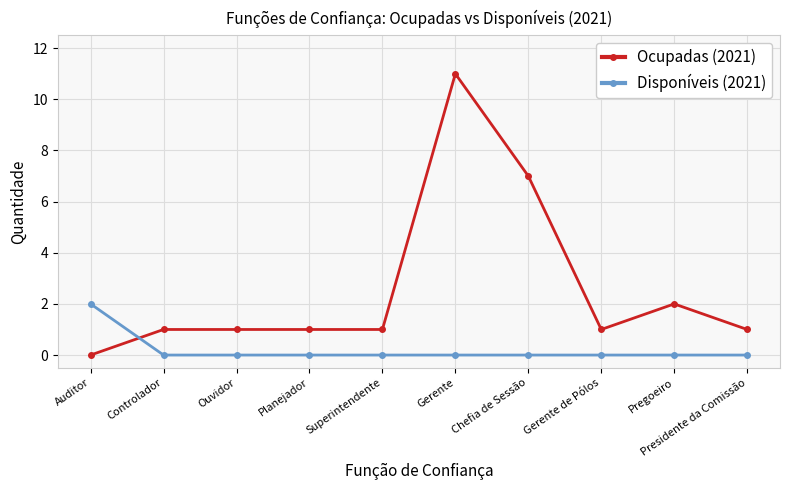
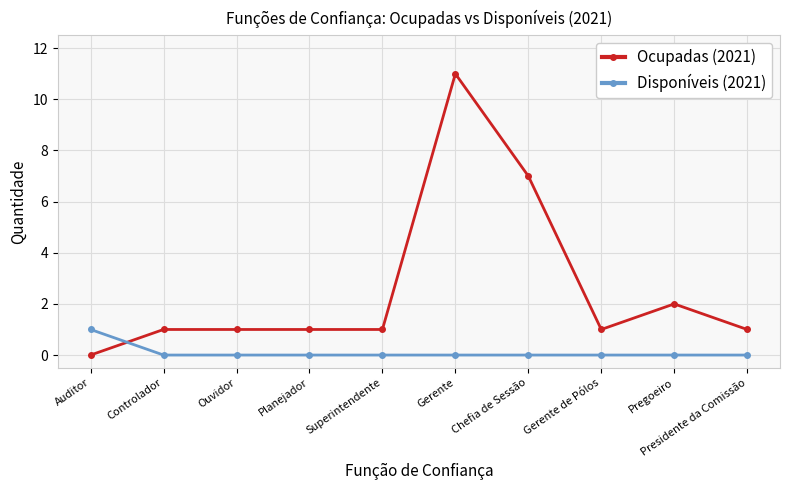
  {
    "Ocupadas (2021)": {
      "Auditor": 0,
      "Controlador": 1,
      "Ouvidor": 1,
      "Planejador": 1,
      "Superintendente": 1,
      "Gerente": 11,
      "Chefia de Sessão": 7,
      "Gerente de Pólos": 1,
      "Pregoeiro": 2,
      "Presidente da Comissão": 1
    },
    "Disponíveis (2021)": {
-     "Auditor": 2,
+     "Auditor": 1,
      "Controlador": 0,
      "Ouvidor": 0,
      "Planejador": 0,
      "Superintendente": 0,
      "Gerente": 0,
      "Chefia de Sessão": 0,
      "Gerente de Pólos": 0,
      "Pregoeiro": 0,
      "Presidente da Comissão": 0
    }
  }
